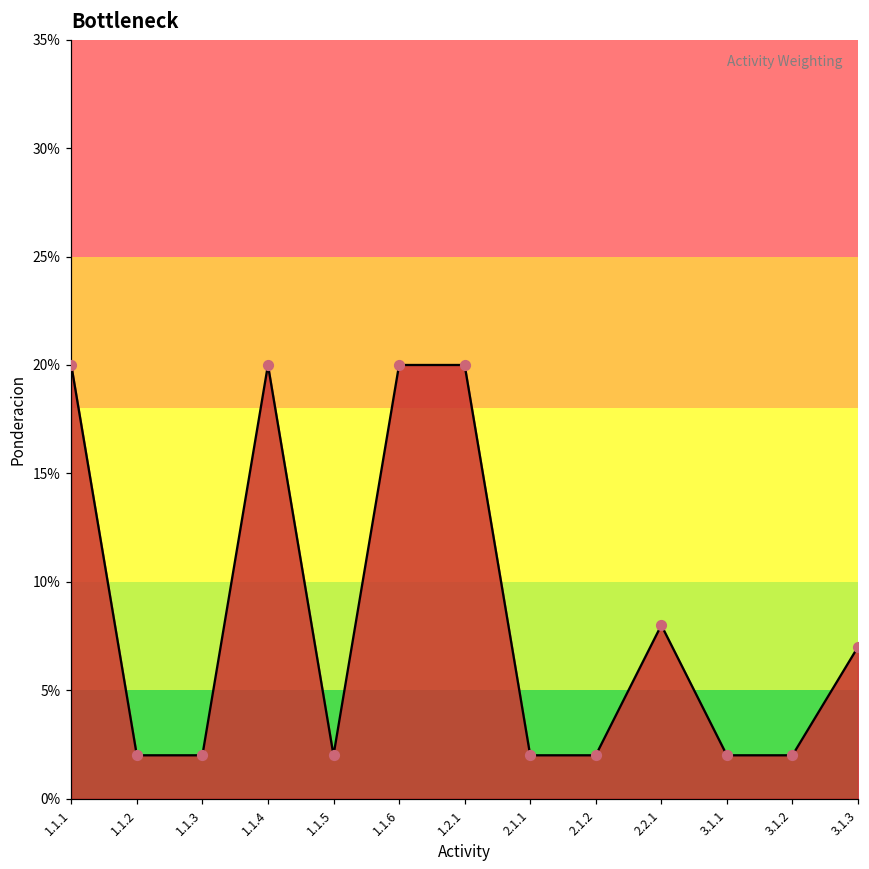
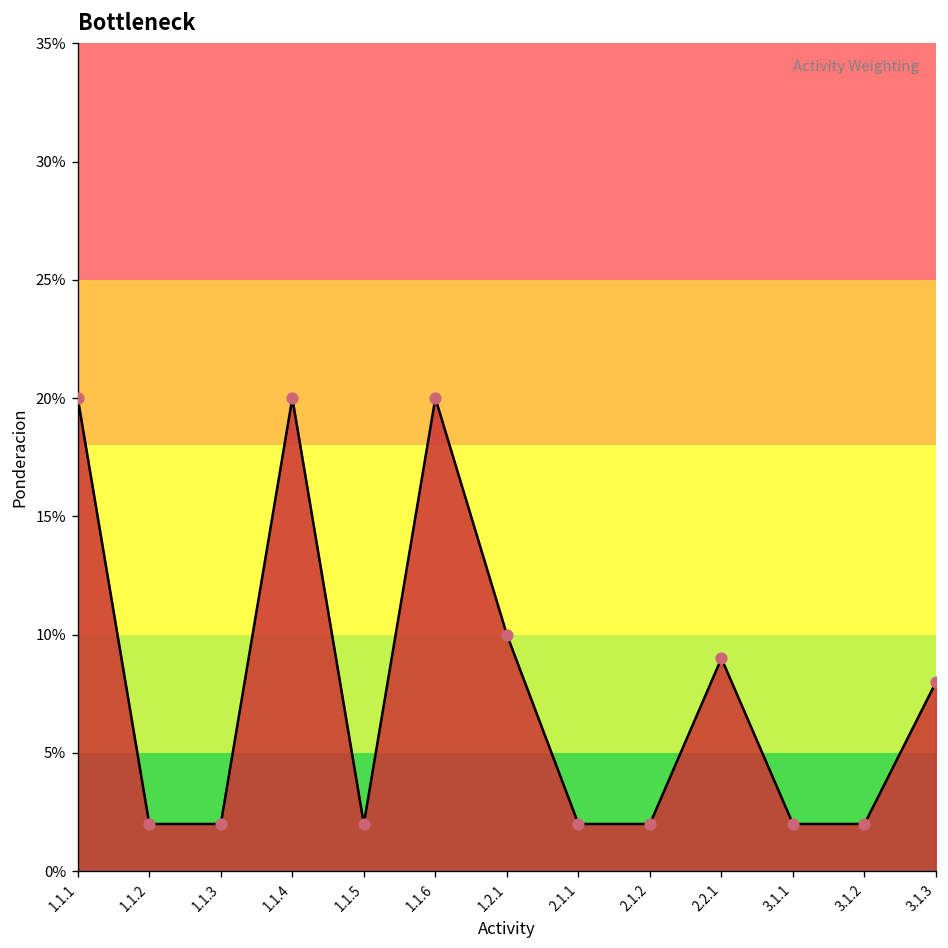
  {
    "1.1.1": "20.0%",
    "1.1.2": "2.0%",
    "1.1.3": "2.0%",
    "1.1.4": "20.0%",
    "1.1.5": "2.0%",
    "1.1.6": "20.0%",
-   "1.2.1": "20.0%",
+   "1.2.1": "10.0%",
    "2.1.1": "2.0%",
    "2.1.2": "2.0%",
-   "2.2.1": "8.0%",
+   "2.2.1": "9.0%",
    "3.1.1": "2.0%",
    "3.1.2": "2.0%",
-   "3.1.3": "7.0%"
+   "3.1.3": "8.0%"
  }
